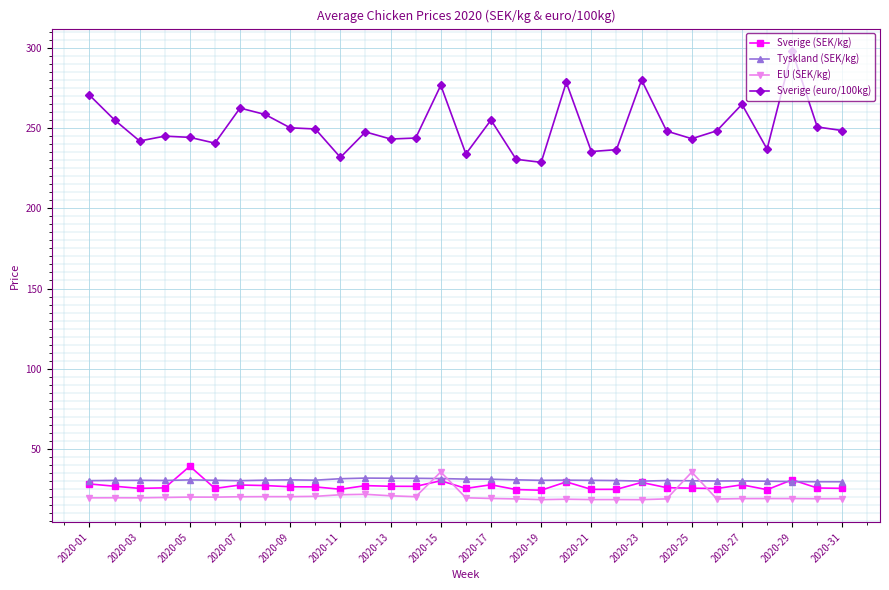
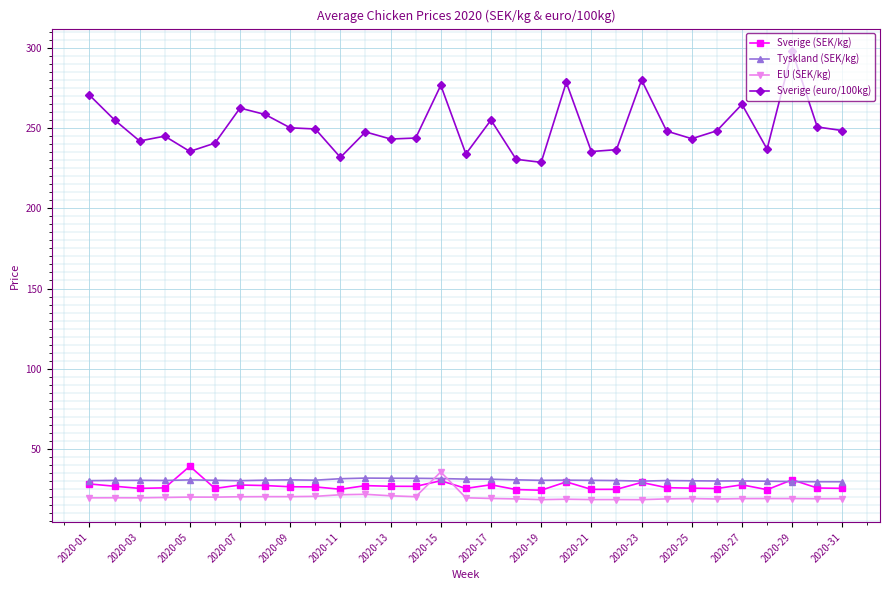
  {
    "Sverige (SEK/kg)": {
      "2020-01": 28,
      "2020-03": 26,
      "2020-05": 39,
      "2020-07": 28,
      "2020-09": 27,
      "2020-11": 25,
      "2020-13": 27,
      "2020-17": 28,
      "2020-19": 24,
      "2020-21": 25,
      "2020-25": 26,
      "2020-27": 28,
      "2020-31": 26
    },
    "Tyskland (SEK/kg)": {
      "2020-01": 30,
      "2020-03": 31,
      "2020-05": 31,
      "2020-07": 30,
      "2020-09": 31,
      "2020-11": 32,
      "2020-13": 32,
      "2020-17": 31,
      "2020-19": 31,
      "2020-21": 31,
      "2020-25": 30,
      "2020-27": 30,
      "2020-31": 30
    },
    "EU (SEK/kg)": {
      "2020-01": 20,
      "2020-03": 20,
      "2020-05": 20,
      "2020-07": 20,
      "2020-09": 20,
      "2020-11": 22,
      "2020-13": 21,
      "2020-15": 36,
      "2020-17": 19,
      "2020-19": 19,
      "2020-21": 19,
      "2020-23": 18,
-     "2020-25": 36,
+     "2020-25": 19,
      "2020-27": 19,
      "2020-29": 19,
      "2020-31": 19
    },
    "Sverige (euro/100kg)": {
      "2020-01": 270,
      "2020-03": 242,
-     "2020-05": 244,
+     "2020-05": 235,
      "2020-07": 262,
      "2020-09": 250,
      "2020-11": 232,
      "2020-13": 243,
      "2020-15": 277,
      "2020-17": 255,
      "2020-19": 229,
      "2020-21": 235,
      "2020-23": 280,
      "2020-25": 243,
      "2020-27": 265,
      "2020-31": 248
    }
  }
